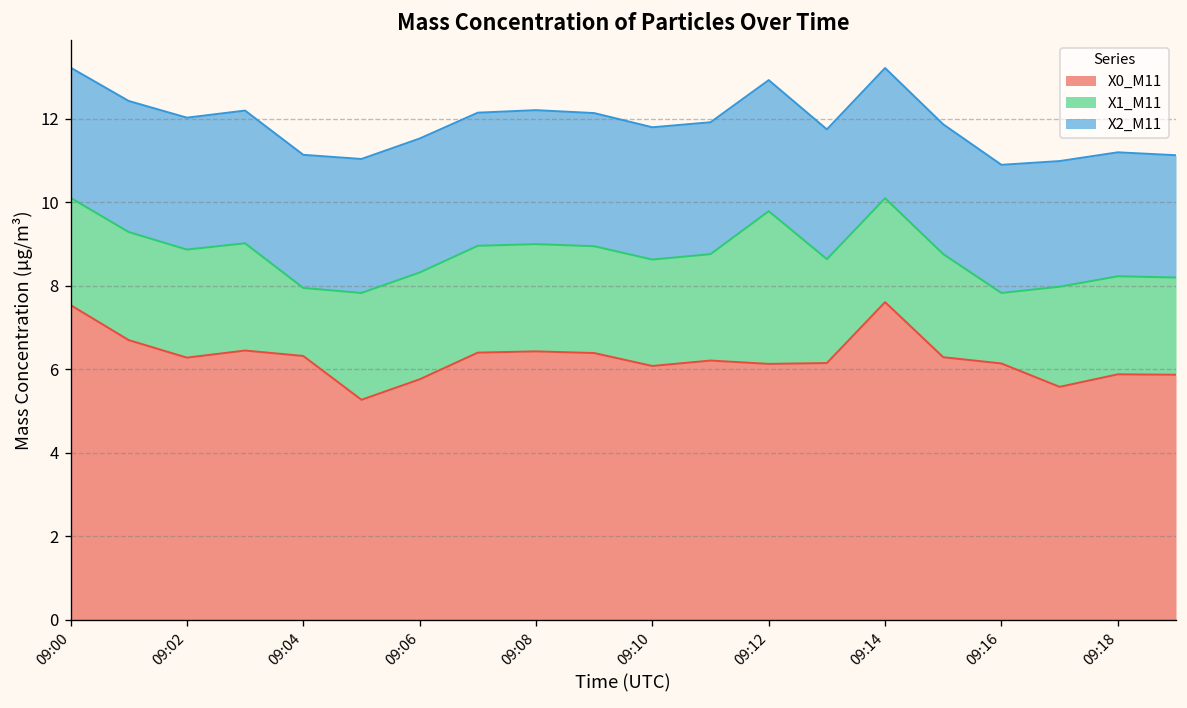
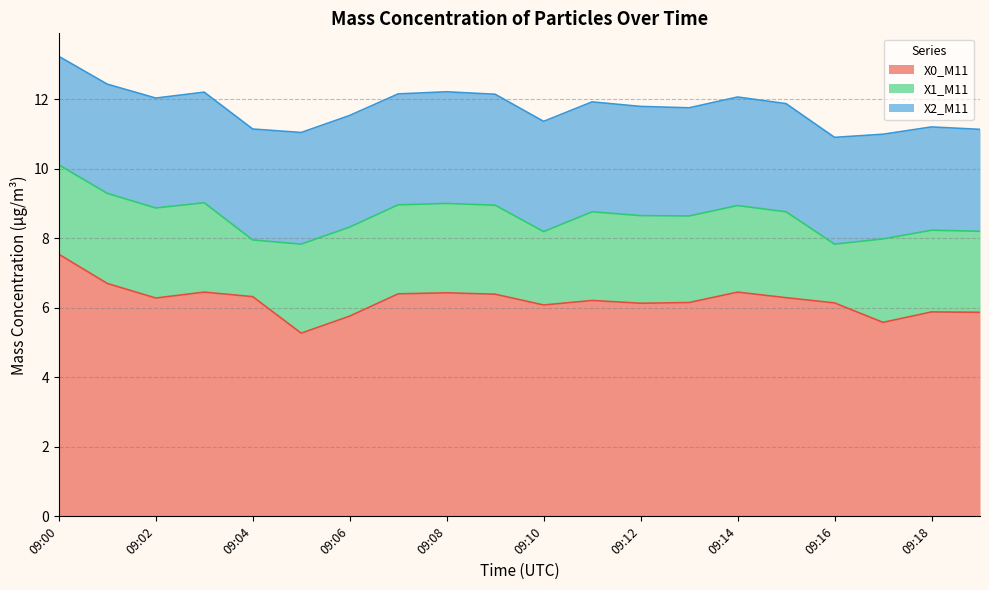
  {
    "X0_M11": {
      "09:00": 7.5,
      "09:02": 6.3,
      "09:04": 6.3,
      "09:06": 5.8,
      "09:08": 6.4,
      "09:10": 6.1,
      "09:12": 6.1,
-     "09:14": 7.6,
+     "09:14": 6.5,
      "09:16": 6.1,
      "09:18": 5.9
    },
    "X1_M11": {
      "09:00": 2.6,
      "09:02": 2.6,
      "09:04": 1.6,
      "09:06": 2.6,
      "09:08": 2.6,
-     "09:10": 2.5,
-     "09:12": 3.7,
+     "09:10": 2.1,
+     "09:12": 2.5,
      "09:14": 2.5,
      "09:16": 1.7,
      "09:18": 2.4
    },
    "X2_M11": {
      "09:00": 3.1,
      "09:02": 3.2,
      "09:04": 3.2,
      "09:06": 3.2,
      "09:08": 3.2,
      "09:10": 3.2,
      "09:12": 3.1,
      "09:14": 3.1,
      "09:16": 3.1,
      "09:18": 3.0
    }
  }
